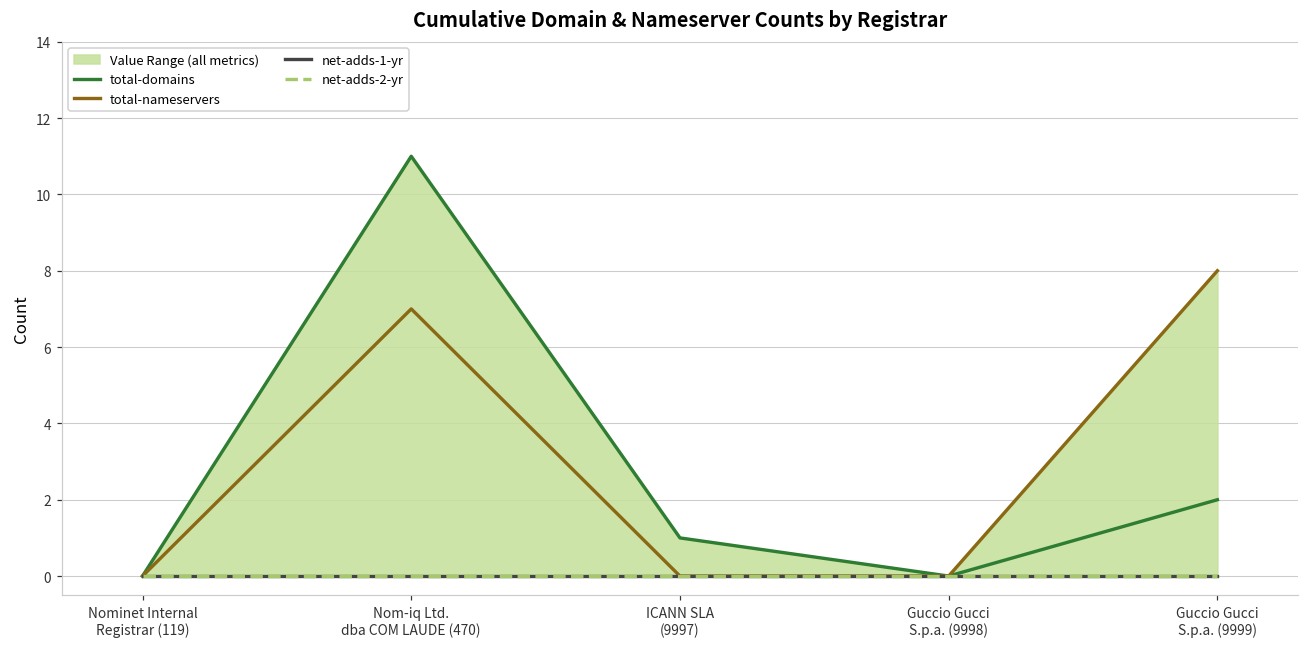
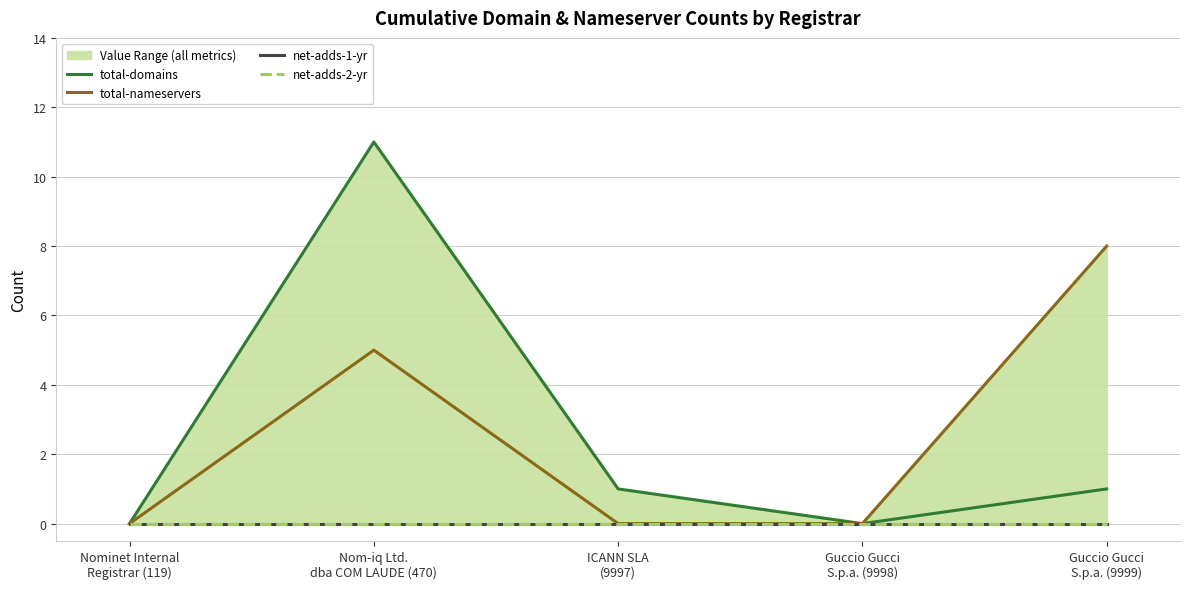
  {
    "total-domains": {
-     "Guccio Gucci S.p.a. (9999)": 2
+     "Guccio Gucci S.p.a. (9999)": 1
    },
    "total-nameservers": {
-     "Nom-iq Ltd. dba COM LAUDE (470)": 7
+     "Nom-iq Ltd. dba COM LAUDE (470)": 5
    },
    "net-adds-2-yr": {
      "Nom-iq Ltd. dba COM LAUDE (470)": 0,
      "Guccio Gucci S.p.a. (9999)": 0
    }
  }
